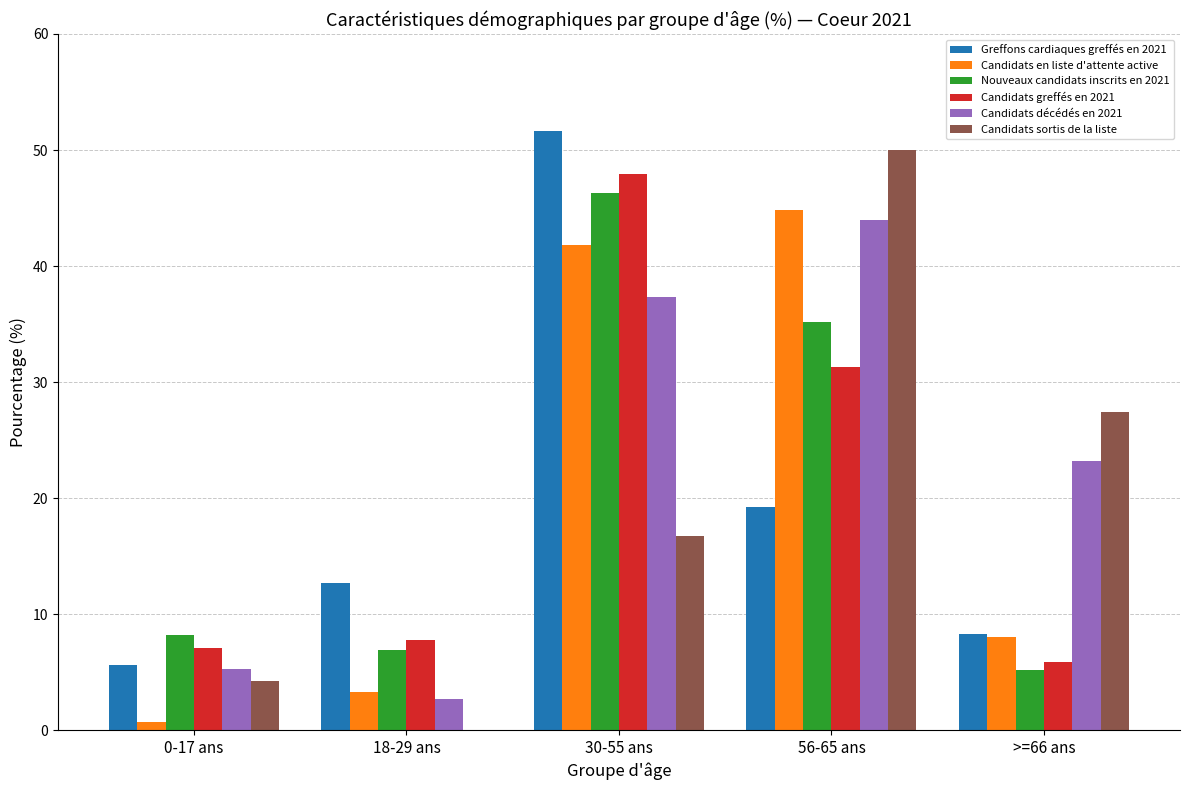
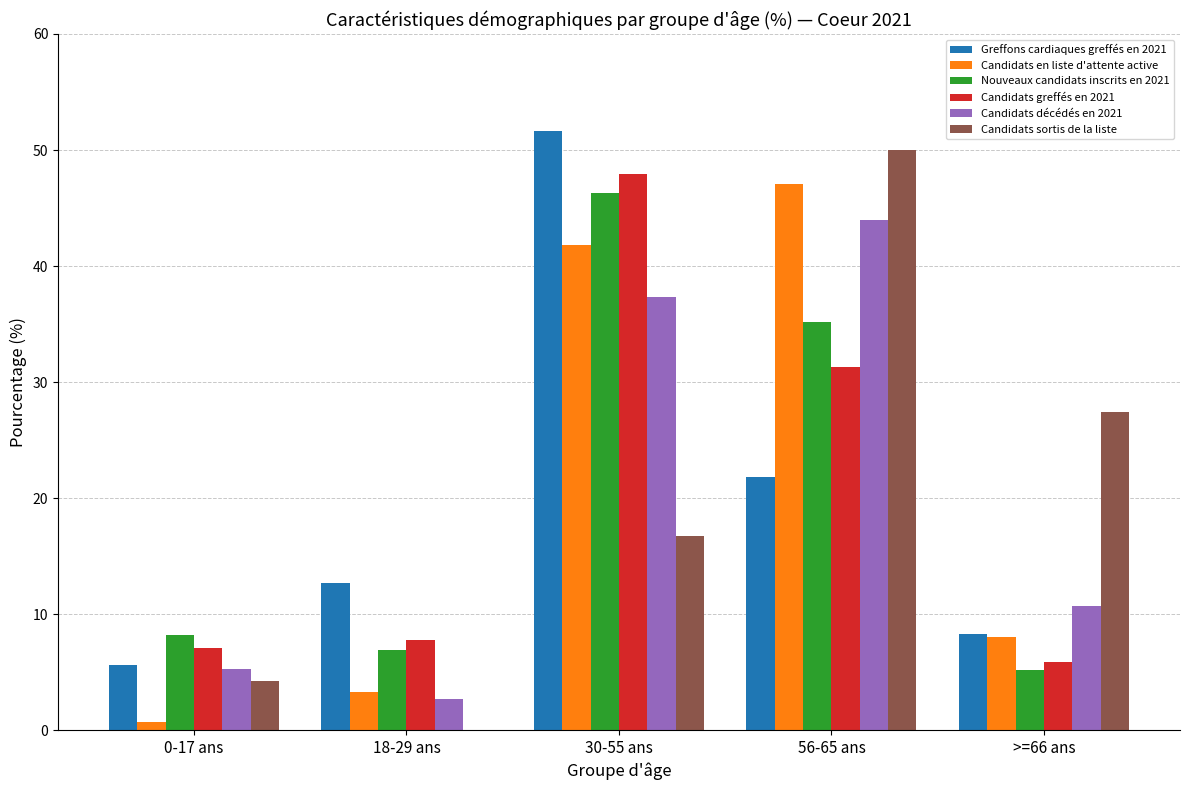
  {
    "Greffons cardiaques greffés en 2021": {
      "0-17 ans": 5.6,
      "18-29 ans": 12.7,
      "30-55 ans": 51.6,
-     "56-65 ans": 19.2,
+     "56-65 ans": 21.8,
      ">=66 ans": 8.3
    },
    "Candidats en liste d'attente active": {
      "0-17 ans": 0.7,
      "18-29 ans": 3.3,
      "30-55 ans": 41.8,
-     "56-65 ans": 44.8,
+     "56-65 ans": 47.1,
      ">=66 ans": 8.0
    },
    "Nouveaux candidats inscrits en 2021": {
      "0-17 ans": 8.2,
      "18-29 ans": 6.9,
      "30-55 ans": 46.3,
      "56-65 ans": 35.2,
      ">=66 ans": 5.2
    },
    "Candidats greffés en 2021": {
      "0-17 ans": 7.1,
      "18-29 ans": 7.8,
      "30-55 ans": 47.9,
      "56-65 ans": 31.3,
      ">=66 ans": 5.9
    },
    "Candidats décédés en 2021": {
      "0-17 ans": 5.3,
      "18-29 ans": 2.7,
      "30-55 ans": 37.3,
      "56-65 ans": 44.0,
-     ">=66 ans": 23.2
+     ">=66 ans": 10.7
    },
    "Candidats sortis de la liste": {
      "0-17 ans": 4.2,
      "18-29 ans": 0.0,
      "30-55 ans": 16.7,
      "56-65 ans": 50.0,
      ">=66 ans": 27.4
    }
  }
